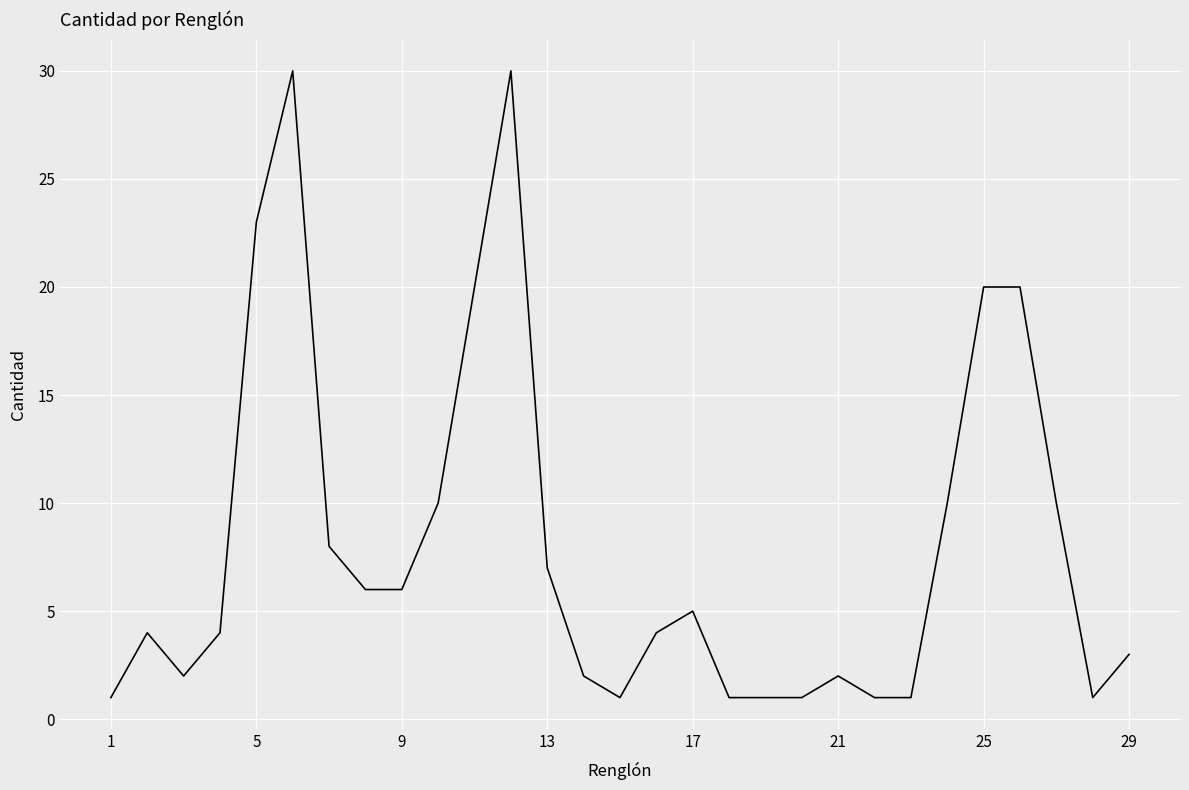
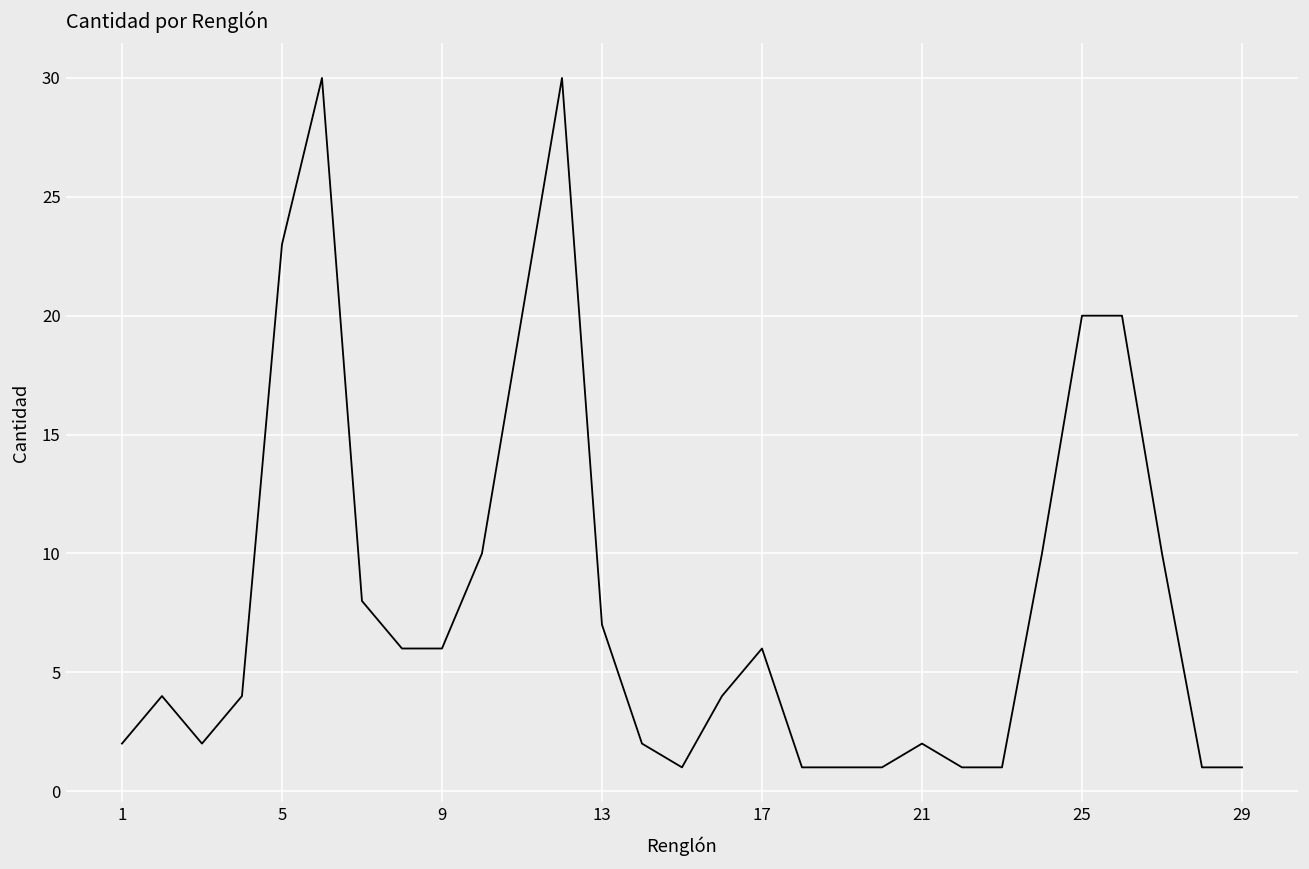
  {
-   "1": 1,
+   "1": 2,
    "5": 23,
    "9": 6,
    "13": 7,
-   "17": 5,
+   "17": 6,
    "21": 2,
    "25": 20,
-   "29": 3
+   "29": 1
  }
